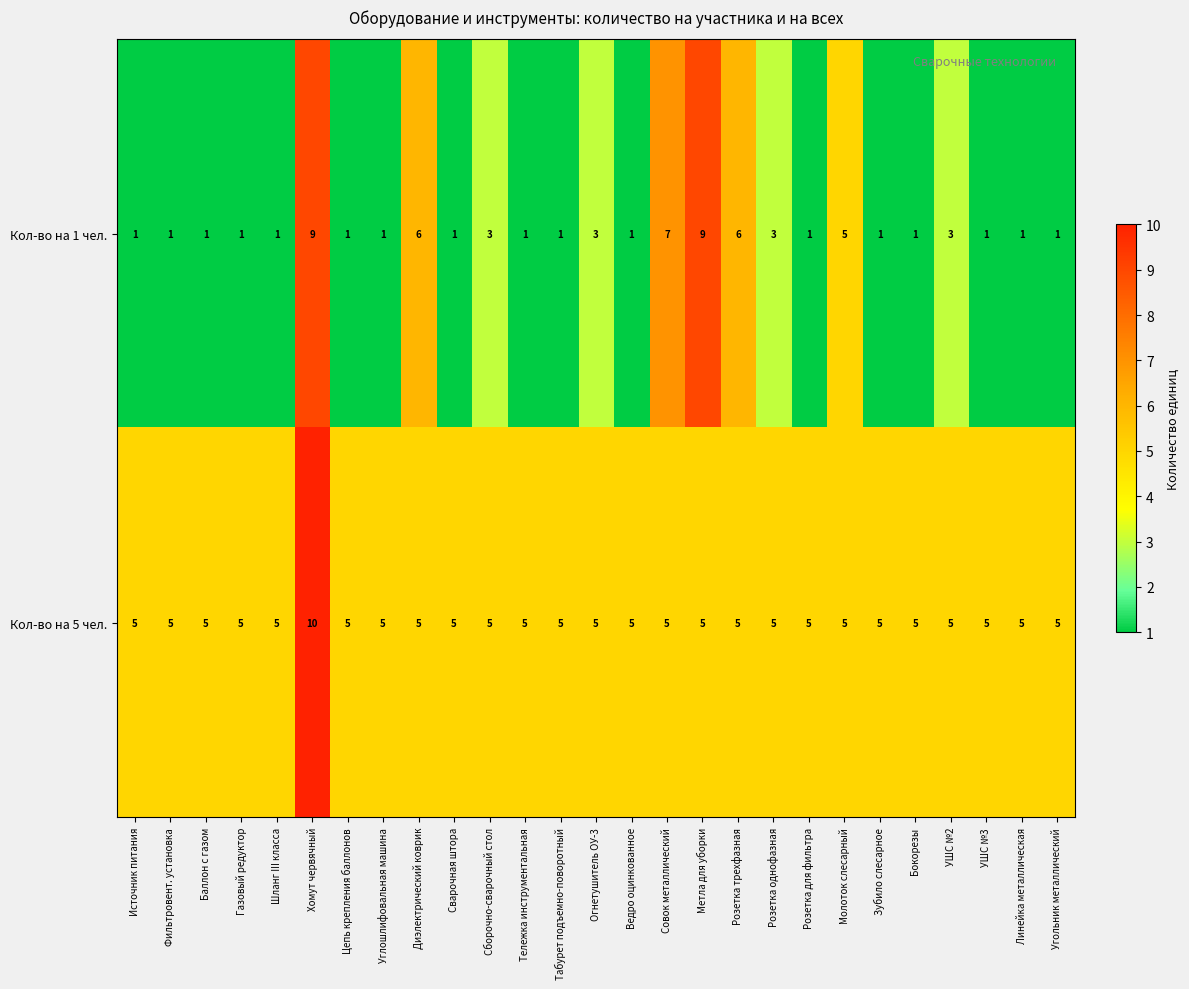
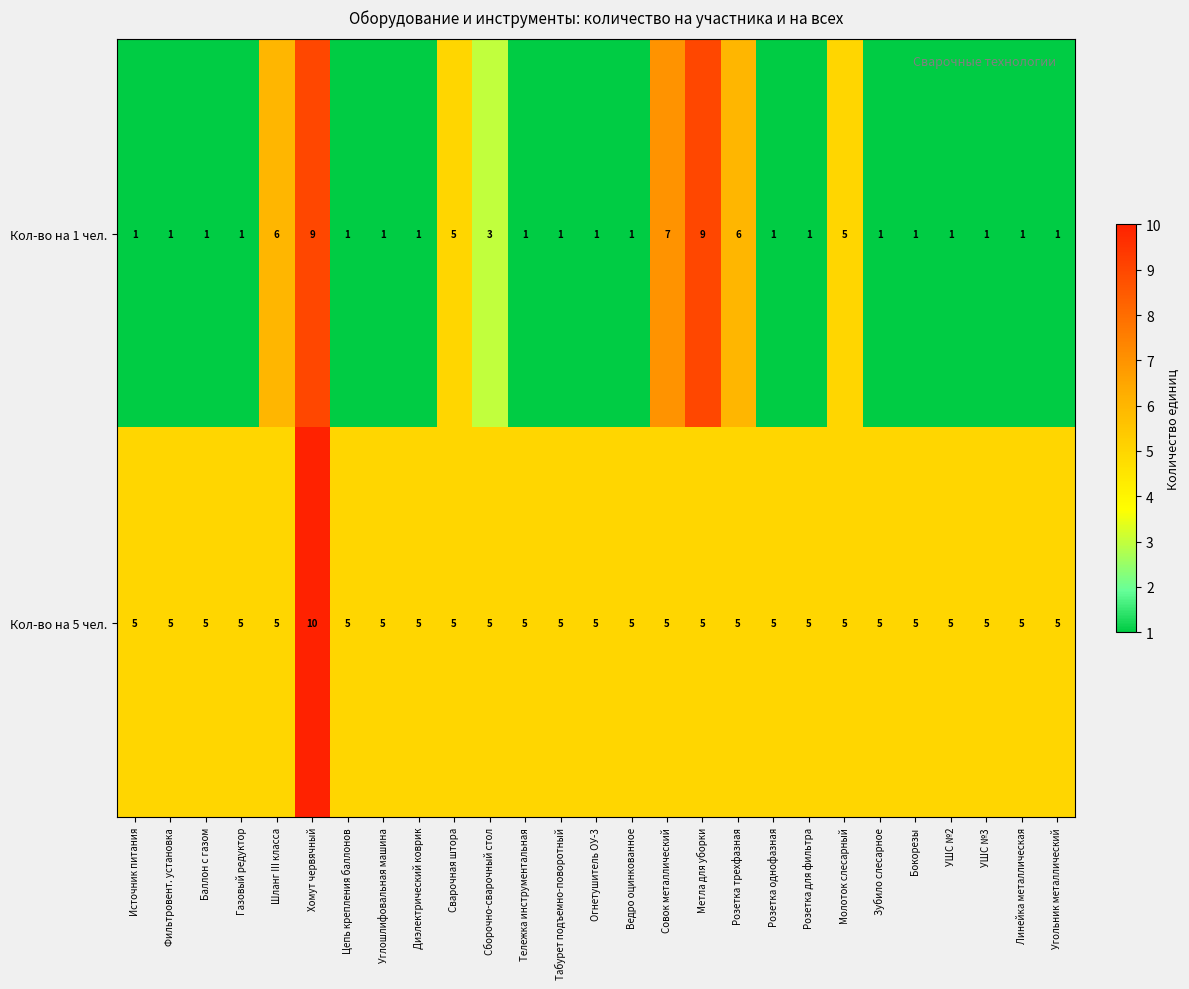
  {
    "Кол-во на 1 чел.": {
      "Источник питания": 1,
      "Фильтровент. установка": 1,
      "Баллон с газом": 1,
      "Газовый редуктор": 1,
-     "Шланг III класса": 1,
+     "Шланг III класса": 6,
      "Хомут червячный": 9,
      "Цепь крепления баллонов": 1,
      "Углошлифовальная машина": 1,
-     "Диэлектрический коврик": 6,
-     "Сварочная штора": 1,
+     "Диэлектрический коврик": 1,
+     "Сварочная штора": 5,
      "Сборочно-сварочный стол": 3,
      "Тележка инструментальная": 1,
      "Табурет подъемно-поворотный": 1,
-     "Огнетушитель ОУ-3": 3,
+     "Огнетушитель ОУ-3": 1,
      "Ведро оцинкованное": 1,
      "Совок металлический": 7,
      "Метла для уборки": 9,
      "Розетка трехфазная": 6,
-     "Розетка однофазная": 3,
+     "Розетка однофазная": 1,
      "Розетка для фильтра": 1,
      "Молоток слесарный": 5,
      "Зубило слесарное": 1,
      "Бокорезы": 1,
-     "УШС №2": 3,
+     "УШС №2": 1,
      "Линейка металлическая": 1,
      "Угольник металлический": 1
    },
    "Кол-во на 5 чел.": {
      "Источник питания": 5,
      "Фильтровент. установка": 5,
      "Баллон с газом": 5,
      "Газовый редуктор": 5,
      "Шланг III класса": 5,
      "Хомут червячный": 10,
      "Цепь крепления баллонов": 5,
      "Углошлифовальная машина": 5,
      "Диэлектрический коврик": 5,
      "Сварочная штора": 5,
      "Сборочно-сварочный стол": 5,
      "Тележка инструментальная": 5,
      "Табурет подъемно-поворотный": 5,
      "Огнетушитель ОУ-3": 5,
      "Ведро оцинкованное": 5,
      "Совок металлический": 5,
      "Метла для уборки": 5,
      "Розетка трехфазная": 5,
      "Розетка однофазная": 5,
      "Розетка для фильтра": 5,
      "Молоток слесарный": 5,
      "Зубило слесарное": 5,
      "Бокорезы": 5,
      "УШС №2": 5,
      "УШС №3": 5,
      "Линейка металлическая": 5,
      "Угольник металлический": 5
    }
  }
